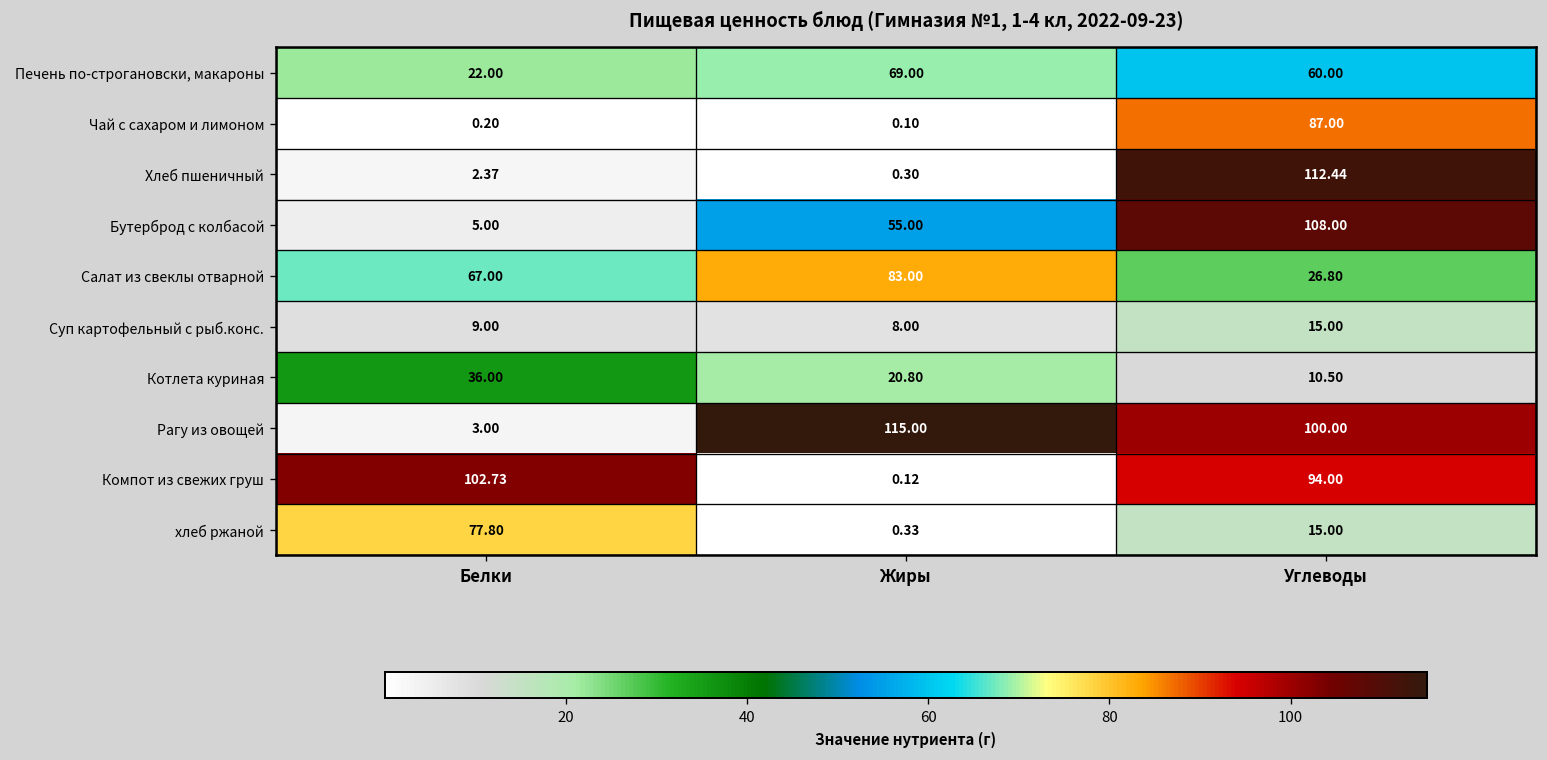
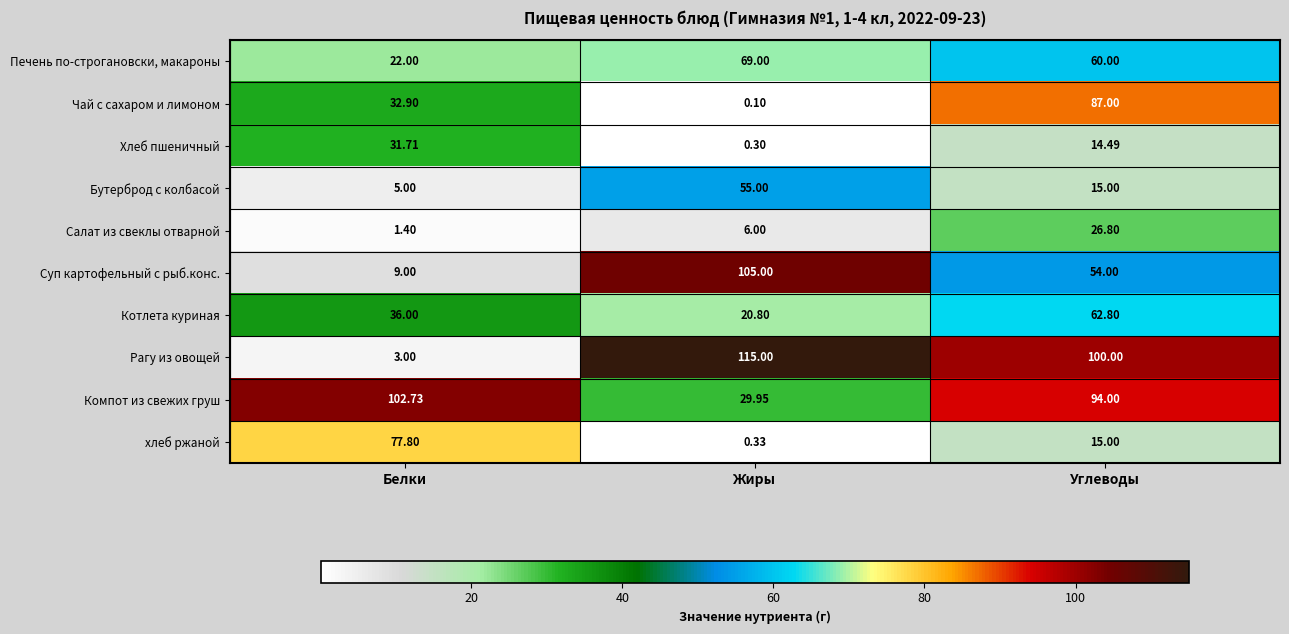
  {
    "Печень по-строгановски, макароны": {
      "Белки": 22.00,
      "Жиры": 69.00,
      "Углеводы": 60.00
    },
    "Чай с сахаром и лимоном": {
-     "Белки": 0.20,
+     "Белки": 32.90,
      "Жиры": 0.10,
      "Углеводы": 87.00
    },
    "Хлеб пшеничный": {
-     "Белки": 2.37,
+     "Белки": 31.71,
      "Жиры": 0.30,
-     "Углеводы": 112.44
+     "Углеводы": 14.49
    },
    "Бутерброд с колбасой": {
      "Белки": 5.00,
      "Жиры": 55.00,
-     "Углеводы": 108.00
+     "Углеводы": 15.00
    },
    "Салат из свеклы отварной": {
-     "Белки": 67.00,
-     "Жиры": 83.00,
+     "Белки": 1.40,
+     "Жиры": 6.00,
      "Углеводы": 26.80
    },
    "Суп картофельный с рыб.конс.": {
      "Белки": 9.00,
-     "Жиры": 8.00,
-     "Углеводы": 15.00
+     "Жиры": 105.00,
+     "Углеводы": 54.00
    },
    "Котлета куриная": {
      "Белки": 36.00,
      "Жиры": 20.80,
-     "Углеводы": 10.50
+     "Углеводы": 62.80
    },
    "Рагу из овощей": {
      "Белки": 3.00,
      "Жиры": 115.00,
      "Углеводы": 100.00
    },
    "Компот из свежих груш": {
      "Белки": 102.73,
-     "Жиры": 0.12,
+     "Жиры": 29.95,
      "Углеводы": 94.00
    },
    "хлеб ржаной": {
      "Белки": 77.80,
      "Жиры": 0.33,
      "Углеводы": 15.00
    }
  }
